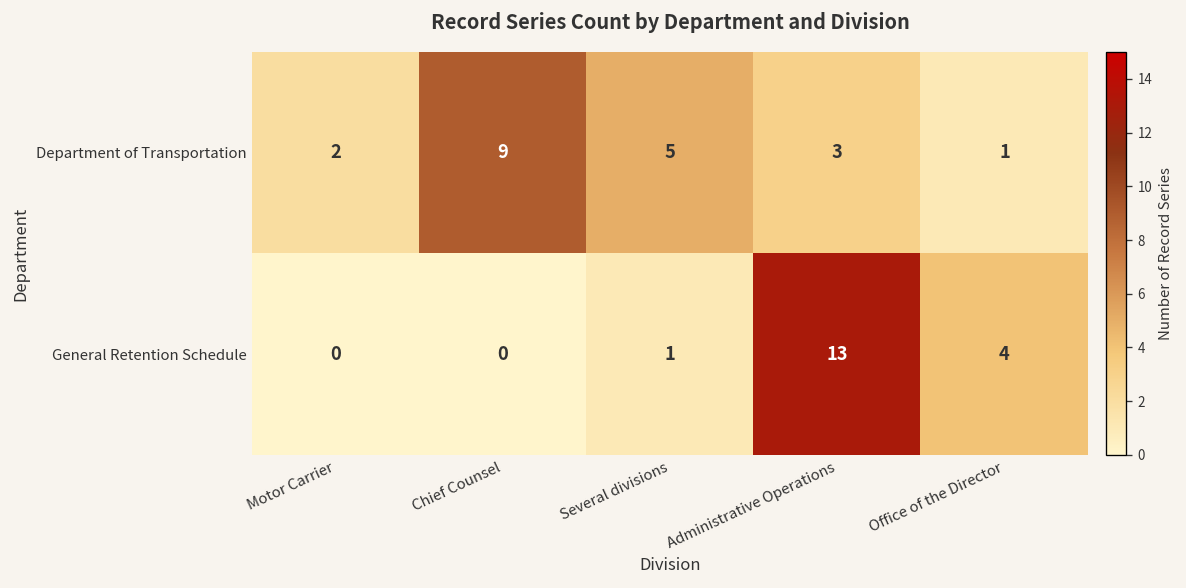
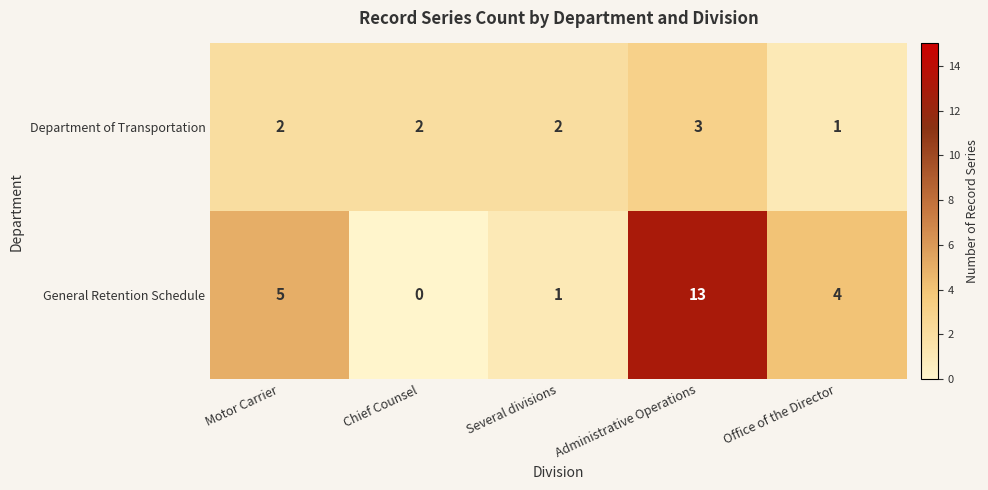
  {
    "Department of Transportation": {
      "Motor Carrier": 2,
-     "Chief Counsel": 9,
-     "Several divisions": 5,
+     "Chief Counsel": 2,
+     "Several divisions": 2,
      "Administrative Operations": 3,
      "Office of the Director": 1
    },
    "General Retention Schedule": {
-     "Motor Carrier": 0,
+     "Motor Carrier": 5,
      "Chief Counsel": 0,
      "Several divisions": 1,
      "Administrative Operations": 13,
      "Office of the Director": 4
    }
  }
